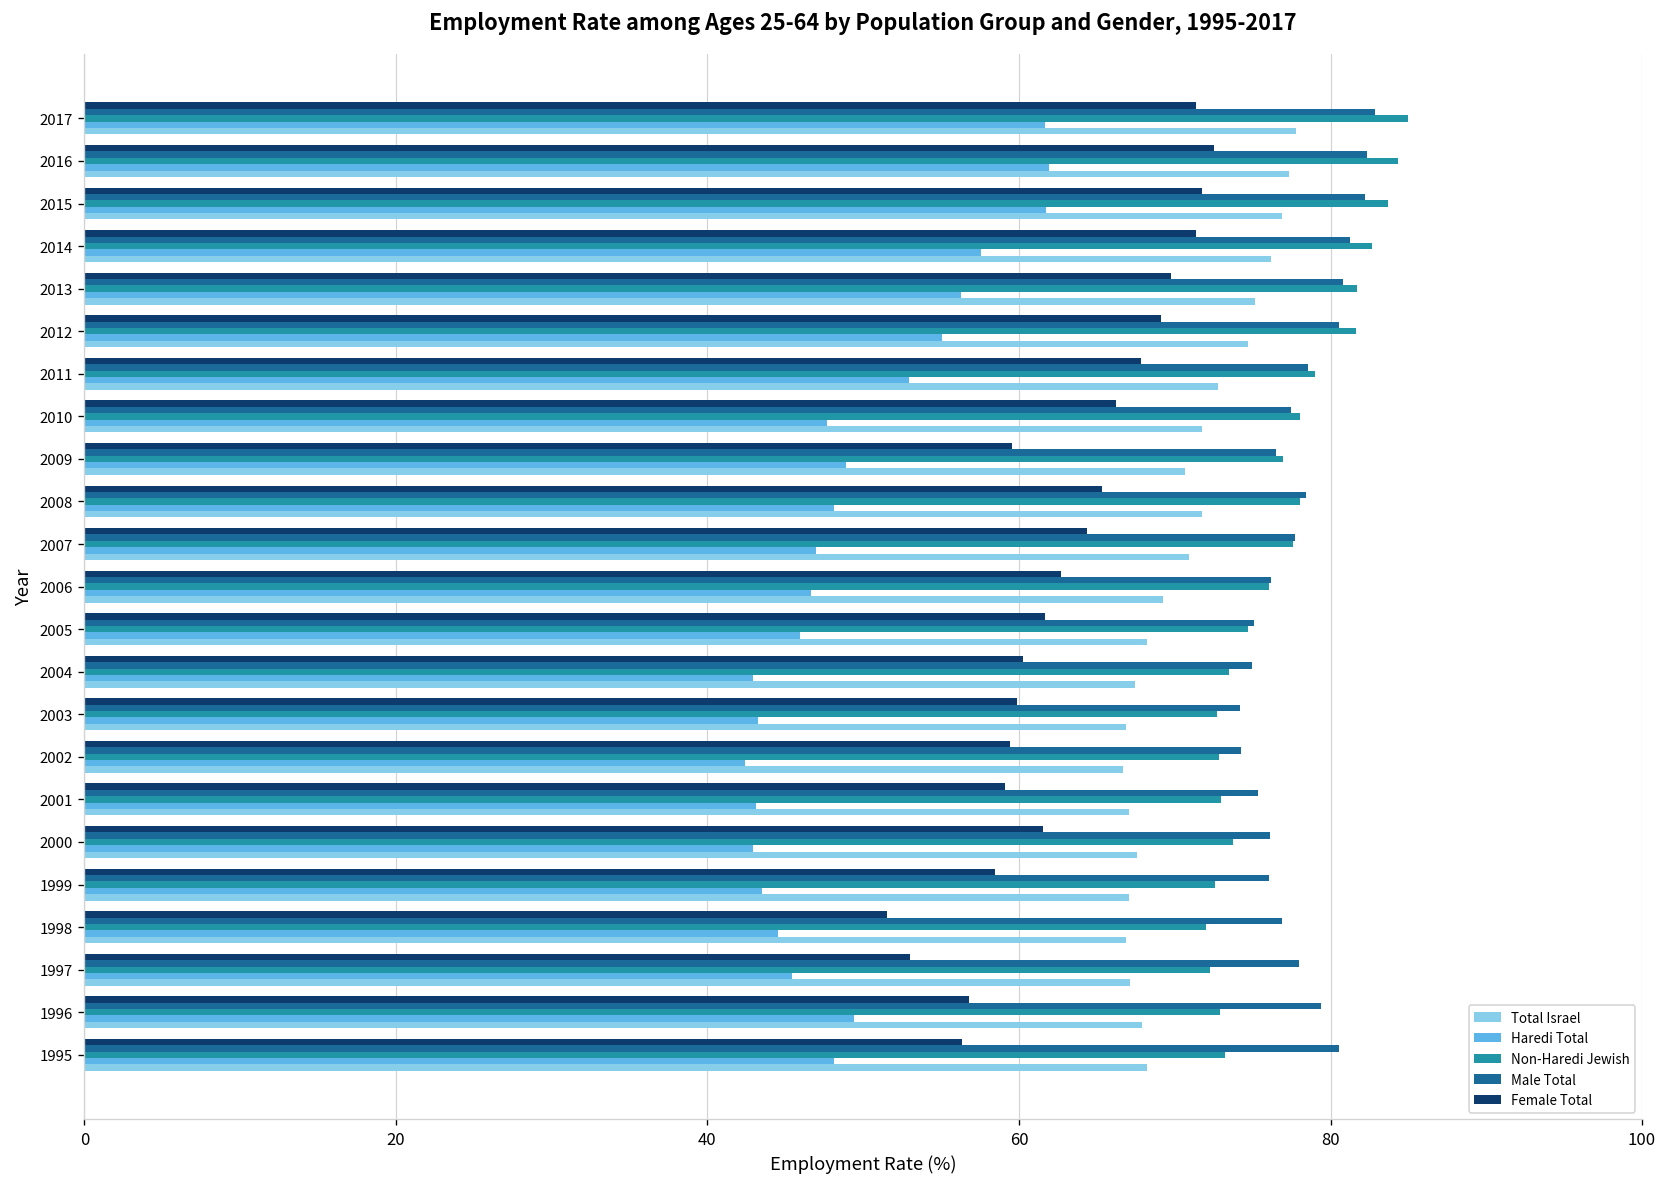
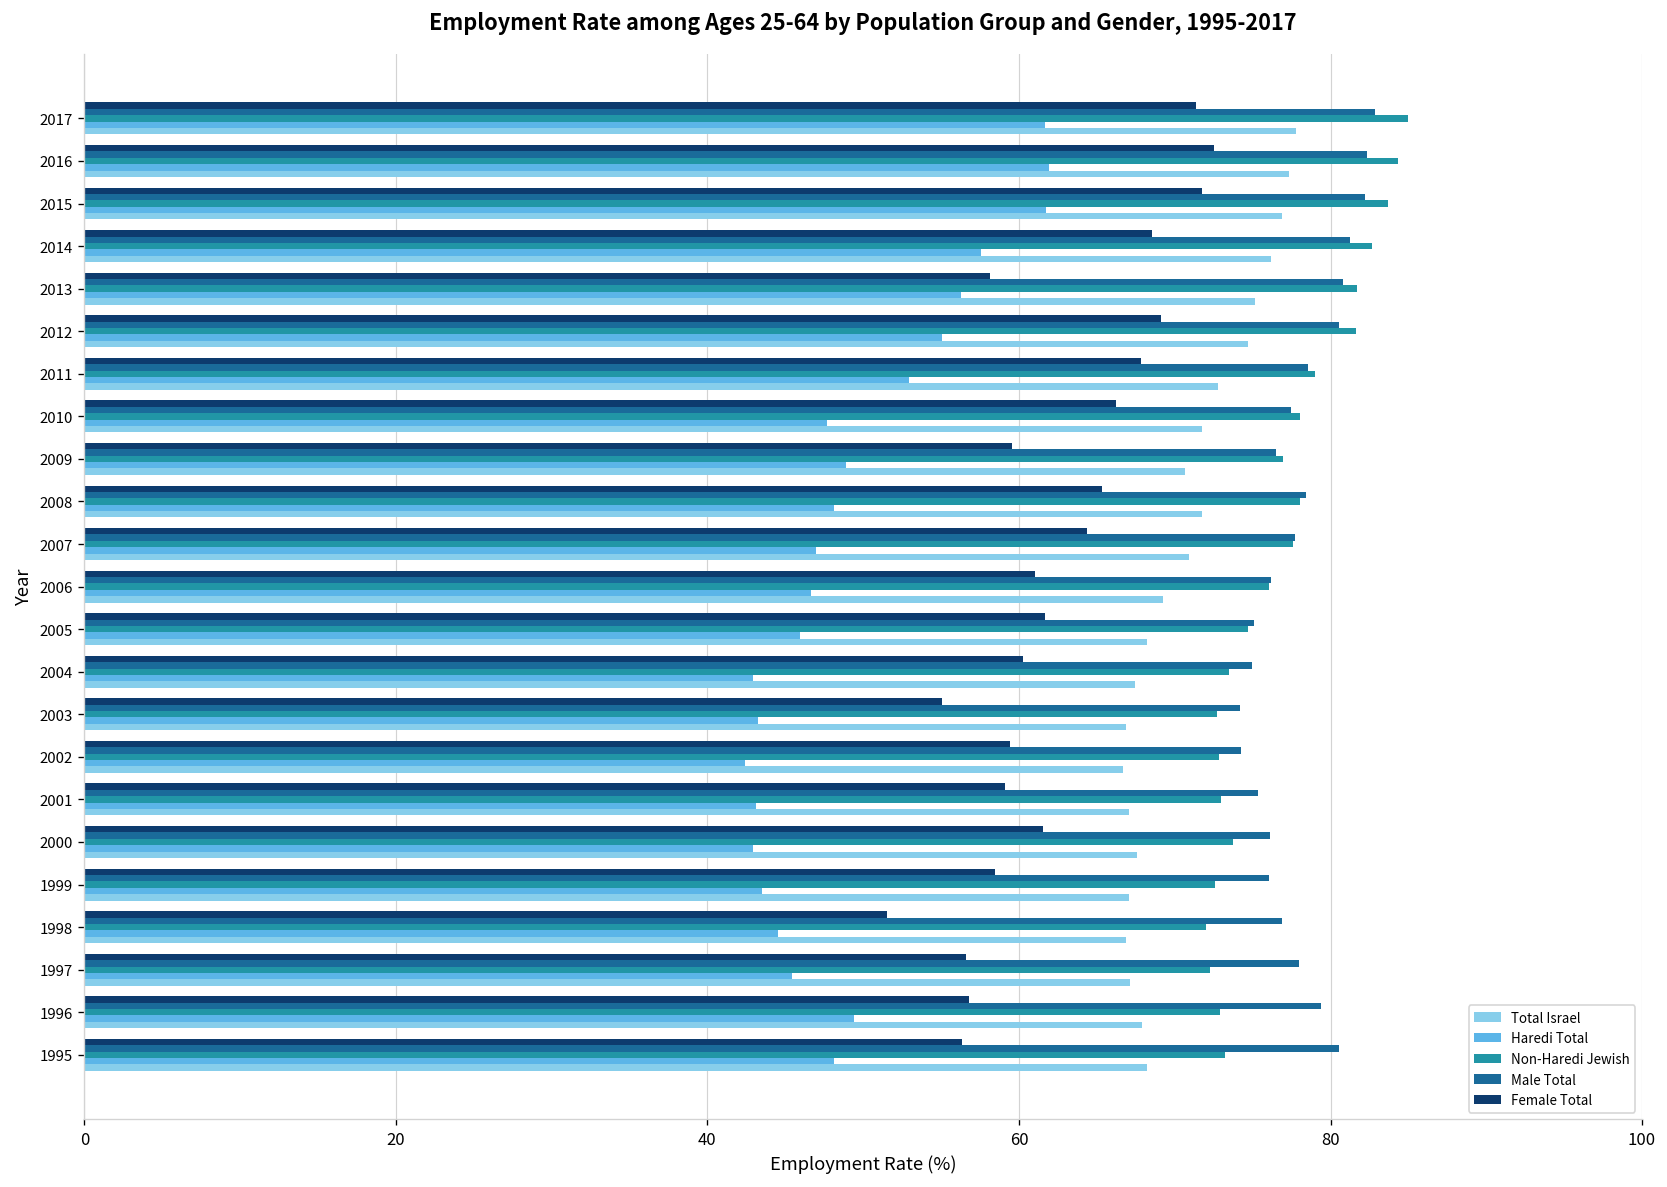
  {
    "Female Total": {
      "2017": 71.4,
      "2016": 72.5,
      "2015": 71.8,
-     "2014": 71.4,
-     "2013": 69.7,
+     "2014": 68.5,
+     "2013": 58.2,
      "2012": 69.1,
      "2011": 67.9,
      "2010": 66.2,
      "2009": 59.5,
      "2008": 65.3,
      "2007": 64.3,
-     "2006": 62.7,
+     "2006": 61.0,
      "2005": 61.7,
      "2004": 60.2,
-     "2003": 59.9,
+     "2003": 55.1,
      "2002": 59.4,
      "2001": 59.1,
      "2000": 61.5,
      "1999": 58.5,
      "1998": 51.5,
-     "1997": 53.0,
+     "1997": 56.6,
      "1996": 56.8,
      "1995": 56.3
    }
  }
